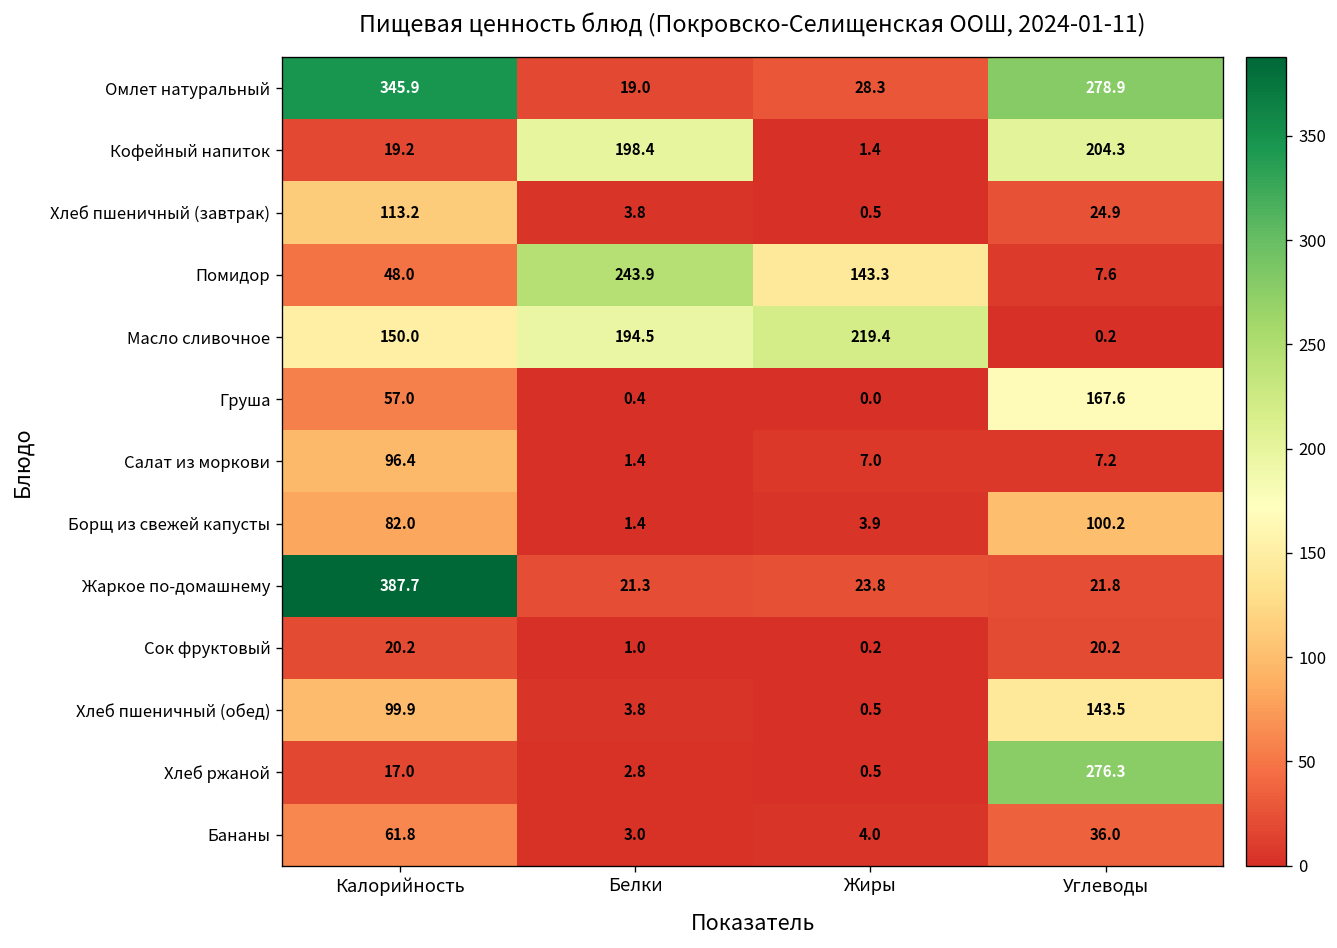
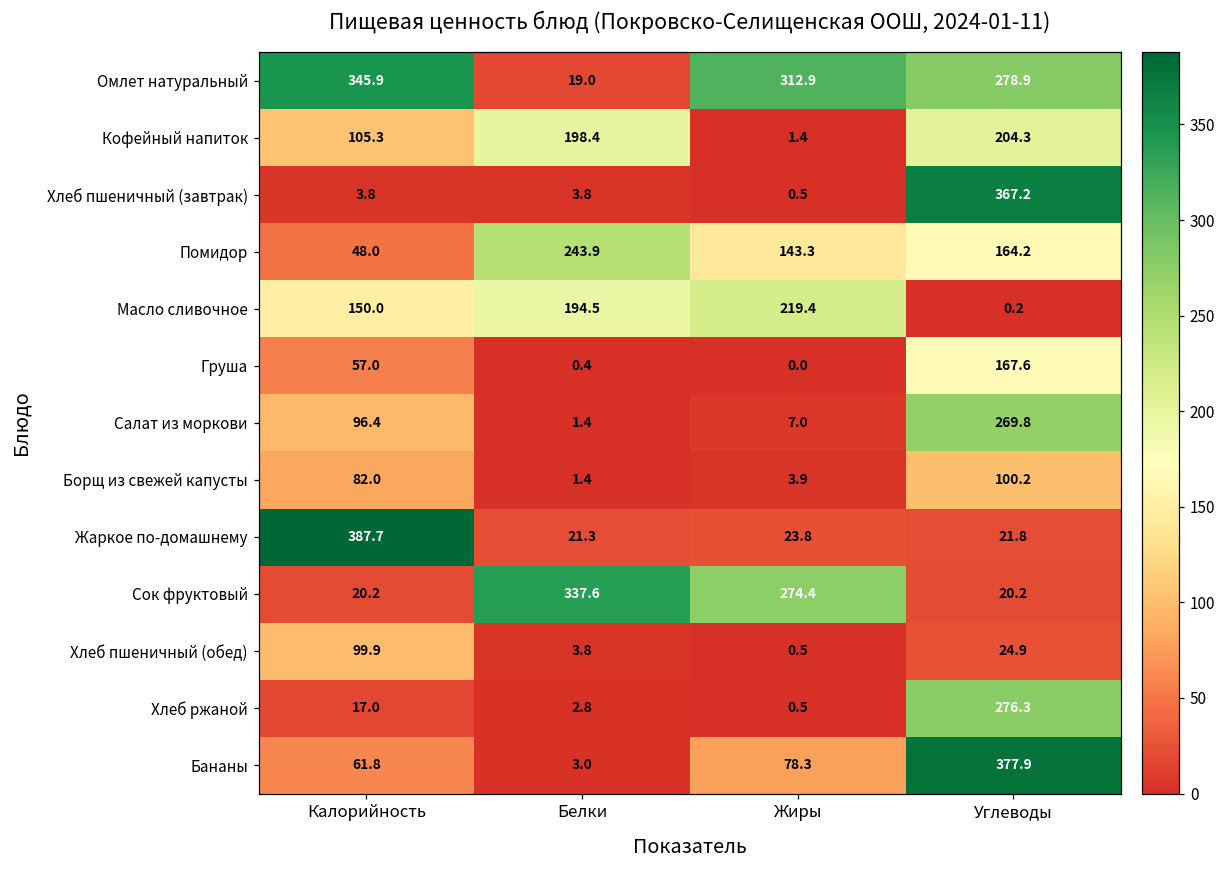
  {
    "Омлет натуральный": {
      "Калорийность": 345.9,
      "Белки": 19.0,
-     "Жиры": 28.3,
+     "Жиры": 312.9,
      "Углеводы": 278.9
    },
    "Кофейный напиток": {
-     "Калорийность": 19.2,
+     "Калорийность": 105.3,
      "Белки": 198.4,
      "Жиры": 1.4,
      "Углеводы": 204.3
    },
    "Хлеб пшеничный (завтрак)": {
-     "Калорийность": 113.2,
+     "Калорийность": 3.8,
      "Белки": 3.8,
      "Жиры": 0.5,
-     "Углеводы": 24.9
+     "Углеводы": 367.2
    },
    "Помидор": {
      "Калорийность": 48.0,
      "Белки": 243.9,
      "Жиры": 143.3,
-     "Углеводы": 7.6
+     "Углеводы": 164.2
    },
    "Масло сливочное": {
      "Калорийность": 150.0,
      "Белки": 194.5,
      "Жиры": 219.4,
      "Углеводы": 0.2
    },
    "Груша": {
      "Калорийность": 57.0,
      "Белки": 0.4,
      "Жиры": 0.0,
      "Углеводы": 167.6
    },
    "Салат из моркови": {
      "Калорийность": 96.4,
      "Белки": 1.4,
      "Жиры": 7.0,
-     "Углеводы": 7.2
+     "Углеводы": 269.8
    },
    "Борщ из свежей капусты": {
      "Калорийность": 82.0,
      "Белки": 1.4,
      "Жиры": 3.9,
      "Углеводы": 100.2
    },
    "Жаркое по-домашнему": {
      "Калорийность": 387.7,
      "Белки": 21.3,
      "Жиры": 23.8,
      "Углеводы": 21.8
    },
    "Сок фруктовый": {
      "Калорийность": 20.2,
-     "Белки": 1.0,
-     "Жиры": 0.2,
+     "Белки": 337.6,
+     "Жиры": 274.4,
      "Углеводы": 20.2
    },
    "Хлеб пшеничный (обед)": {
      "Калорийность": 99.9,
      "Белки": 3.8,
      "Жиры": 0.5,
-     "Углеводы": 143.5
+     "Углеводы": 24.9
    },
    "Хлеб ржаной": {
      "Калорийность": 17.0,
      "Белки": 2.8,
      "Жиры": 0.5,
      "Углеводы": 276.3
    },
    "Бананы": {
      "Калорийность": 61.8,
      "Белки": 3.0,
-     "Жиры": 4.0,
-     "Углеводы": 36.0
+     "Жиры": 78.3,
+     "Углеводы": 377.9
    }
  }
